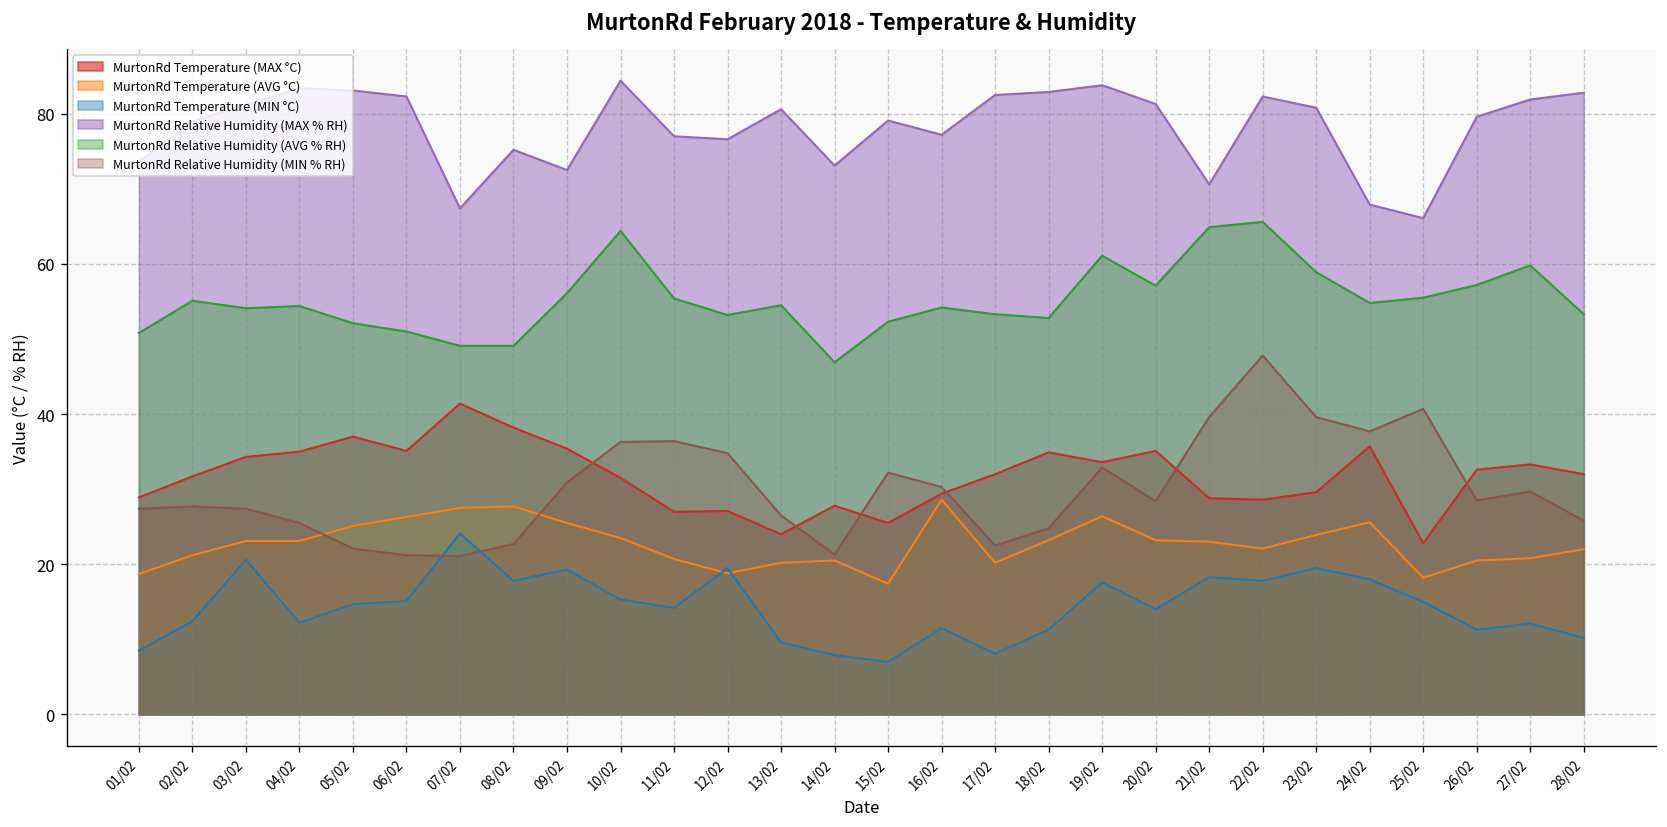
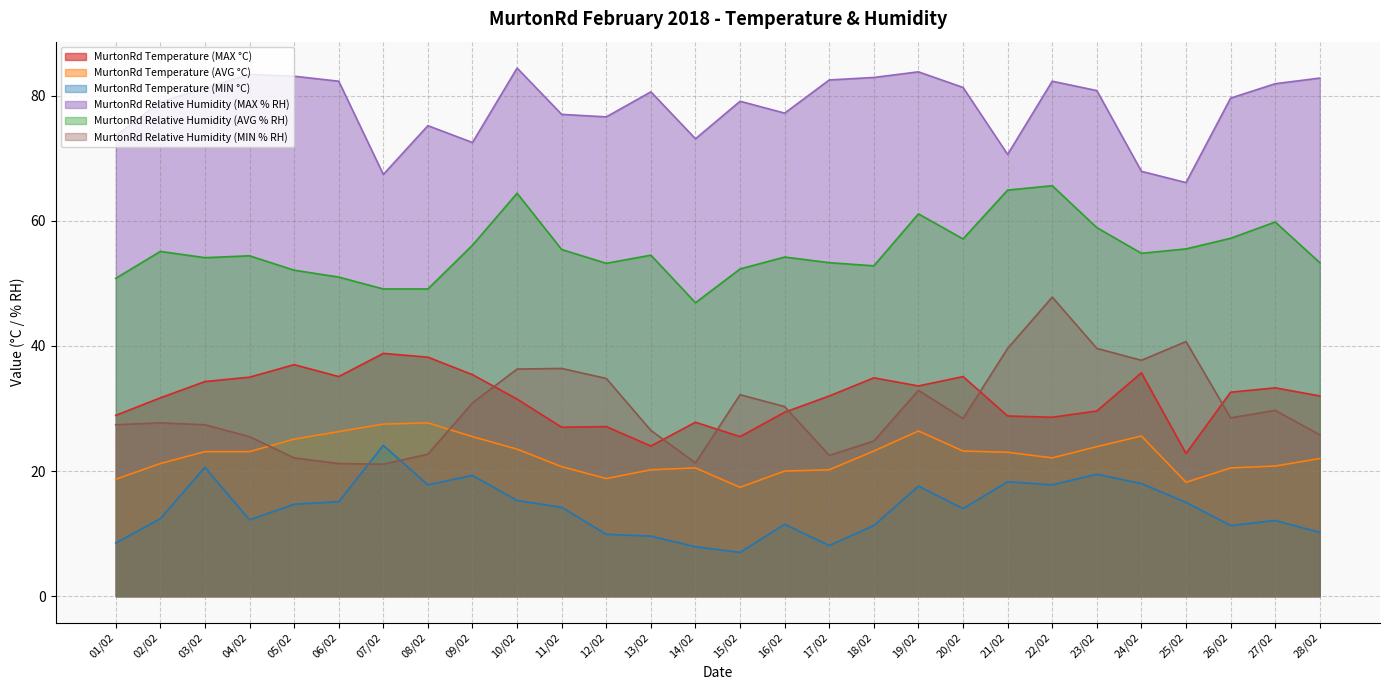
  {
    "MurtonRd Temperature (MAX °C)": {
      "01/02": 29,
      "02/02": 32,
      "03/02": 34,
      "04/02": 35,
      "05/02": 37,
      "06/02": 35,
-     "07/02": 41,
+     "07/02": 39,
      "08/02": 38,
      "09/02": 35,
      "10/02": 32,
      "11/02": 27,
      "12/02": 27,
      "13/02": 24,
      "14/02": 28,
      "15/02": 26,
      "16/02": 29,
      "17/02": 32,
      "18/02": 35,
      "19/02": 34,
      "20/02": 35,
      "21/02": 29,
      "22/02": 29,
      "23/02": 30,
      "24/02": 36,
      "25/02": 23,
      "26/02": 33,
      "27/02": 33,
      "28/02": 32
    },
    "MurtonRd Temperature (AVG °C)": {
      "01/02": 19,
      "02/02": 21,
      "03/02": 23,
      "04/02": 23,
      "05/02": 25,
      "06/02": 26,
      "07/02": 28,
      "08/02": 28,
      "09/02": 26,
      "10/02": 24,
      "11/02": 21,
      "12/02": 19,
      "13/02": 20,
      "14/02": 21,
      "15/02": 17,
-     "16/02": 29,
+     "16/02": 20,
      "17/02": 20,
      "18/02": 23,
      "19/02": 26,
      "20/02": 23,
      "21/02": 23,
      "22/02": 22,
      "23/02": 24,
      "24/02": 26,
      "25/02": 18,
      "26/02": 21,
      "27/02": 21,
      "28/02": 22
    },
    "MurtonRd Temperature (MIN °C)": {
      "01/02": 9,
      "02/02": 12,
      "03/02": 21,
      "04/02": 12,
      "05/02": 15,
      "06/02": 15,
      "07/02": 24,
      "08/02": 18,
      "09/02": 19,
      "10/02": 15,
      "11/02": 14,
-     "12/02": 20,
+     "12/02": 10,
      "13/02": 10,
      "14/02": 8,
      "15/02": 7,
      "16/02": 12,
      "17/02": 8,
      "18/02": 11,
      "19/02": 18,
      "20/02": 14,
      "21/02": 18,
      "22/02": 18,
      "23/02": 20,
      "24/02": 18,
      "25/02": 15,
      "26/02": 11,
      "27/02": 12,
      "28/02": 10
    },
    "MurtonRd Relative Humidity (AVG % RH)": {
      "01/02": 51,
      "02/02": 55,
      "03/02": 54,
      "04/02": 54,
      "05/02": 52,
      "06/02": 51,
      "07/02": 49,
      "08/02": 49,
      "09/02": 56,
      "10/02": 64,
      "11/02": 55,
      "12/02": 53,
      "13/02": 55,
      "14/02": 47,
      "15/02": 52,
      "16/02": 54,
      "17/02": 53,
      "18/02": 53,
      "19/02": 61,
      "20/02": 57,
      "21/02": 65,
      "22/02": 66,
      "23/02": 59,
      "24/02": 55,
      "25/02": 56,
      "26/02": 57,
      "27/02": 60,
      "28/02": 53
    }
  }
